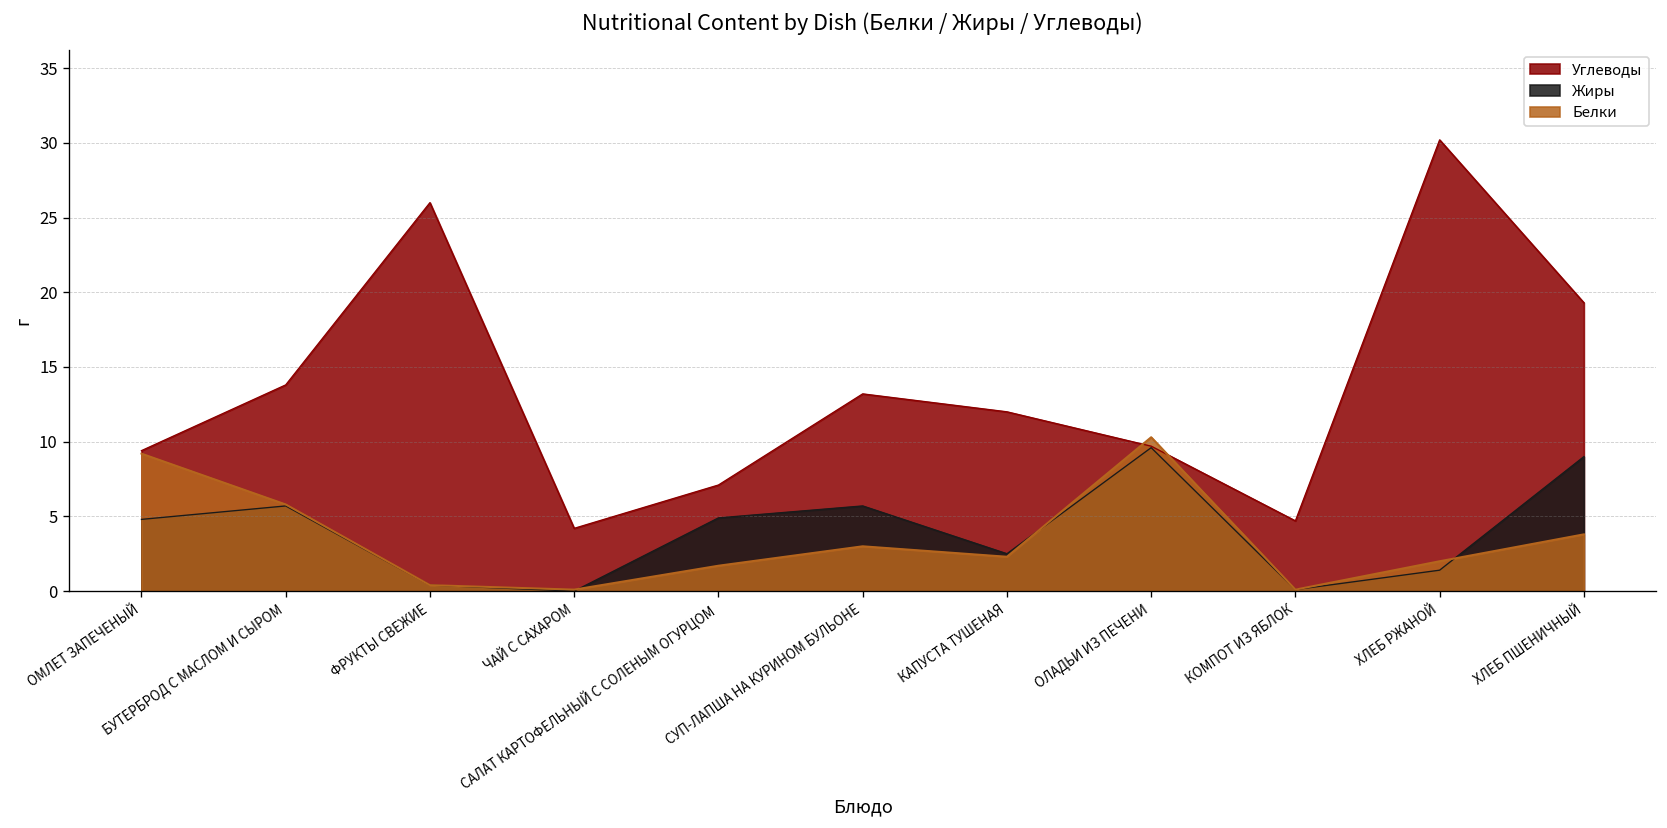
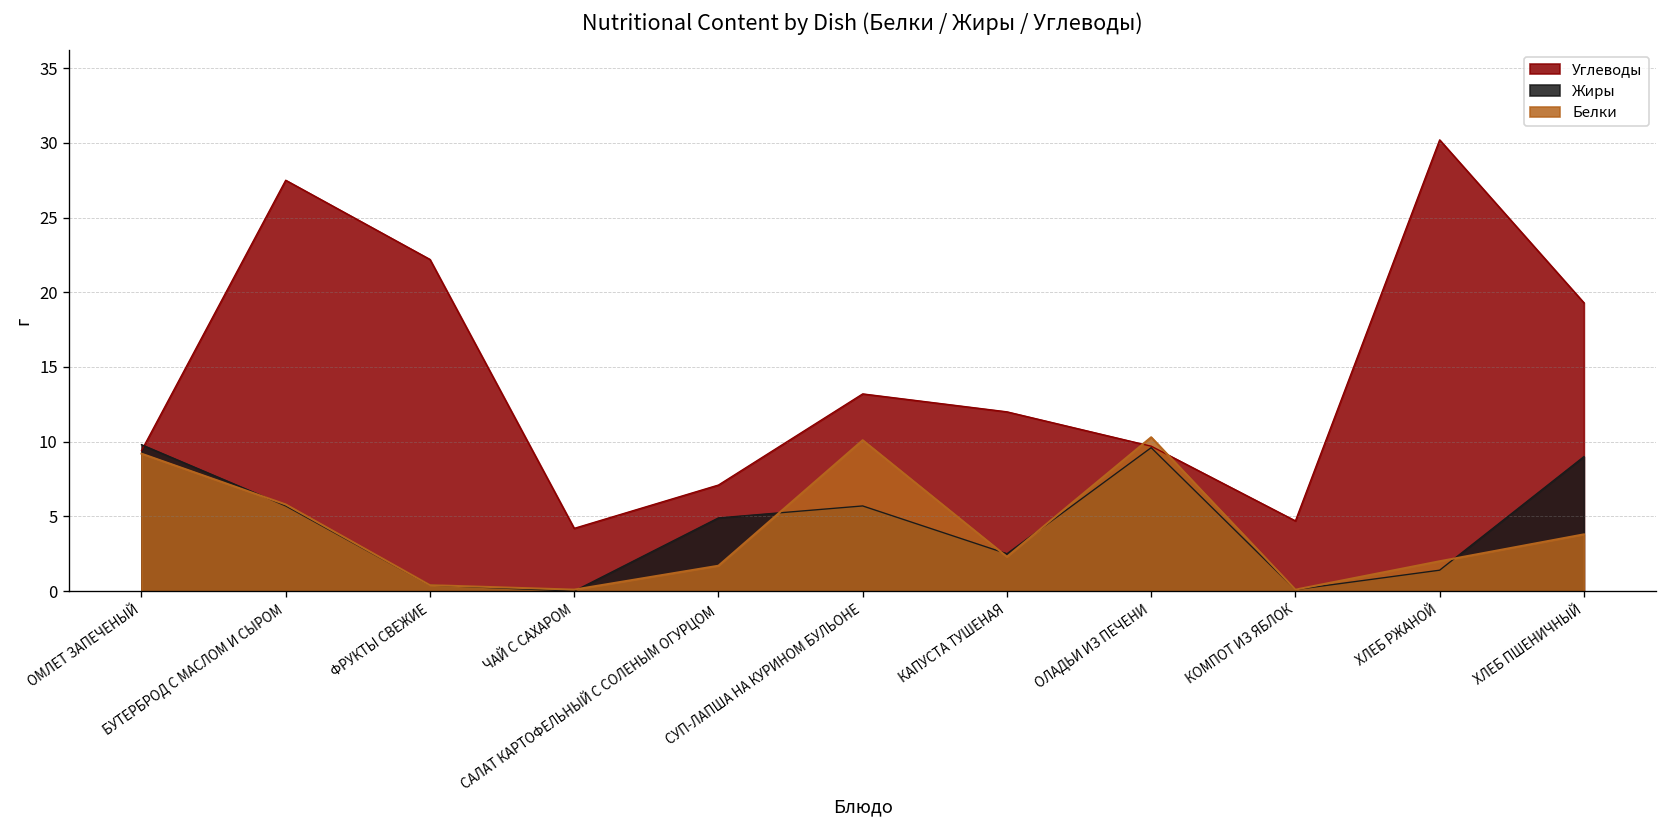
  {
    "Углеводы": {
-     "БУТЕРБРОД С МАСЛОМ И СЫРОМ": 13.8,
-     "ФРУКТЫ СВЕЖИЕ": 26.0,
+     "БУТЕРБРОД С МАСЛОМ И СЫРОМ": 27.5,
+     "ФРУКТЫ СВЕЖИЕ": 22.2,
      "ЧАЙ С САХАРОМ": 4.2,
      "САЛАТ КАРТОФЕЛЬНЫЙ С СОЛЕНЫМ ОГУРЦОМ": 7.1,
      "СУП-ЛАПША НА КУРИНОМ БУЛЬОНЕ": 13.2,
      "КАПУСТА ТУШЕНАЯ": 12.0,
      "КОМПОТ ИЗ ЯБЛОК": 4.7,
      "ХЛЕБ РЖАНОЙ": 30.2,
      "ХЛЕБ ПШЕНИЧНЫЙ": 19.3
    },
    "Жиры": {
-     "ОМЛЕТ ЗАПЕЧЕНЫЙ": 4.8,
+     "ОМЛЕТ ЗАПЕЧЕНЫЙ": 9.8,
      "САЛАТ КАРТОФЕЛЬНЫЙ С СОЛЕНЫМ ОГУРЦОМ": 4.9,
      "СУП-ЛАПША НА КУРИНОМ БУЛЬОНЕ": 5.7,
      "ХЛЕБ РЖАНОЙ": 1.4,
      "ХЛЕБ ПШЕНИЧНЫЙ": 9.0
    },
    "Белки": {
      "САЛАТ КАРТОФЕЛЬНЫЙ С СОЛЕНЫМ ОГУРЦОМ": 1.7,
-     "СУП-ЛАПША НА КУРИНОМ БУЛЬОНЕ": 3.0,
+     "СУП-ЛАПША НА КУРИНОМ БУЛЬОНЕ": 10.1,
      "ОЛАДЬИ ИЗ ПЕЧЕНИ": 10.3,
      "ХЛЕБ РЖАНОЙ": 2.0,
      "ХЛЕБ ПШЕНИЧНЫЙ": 3.8
    }
  }
